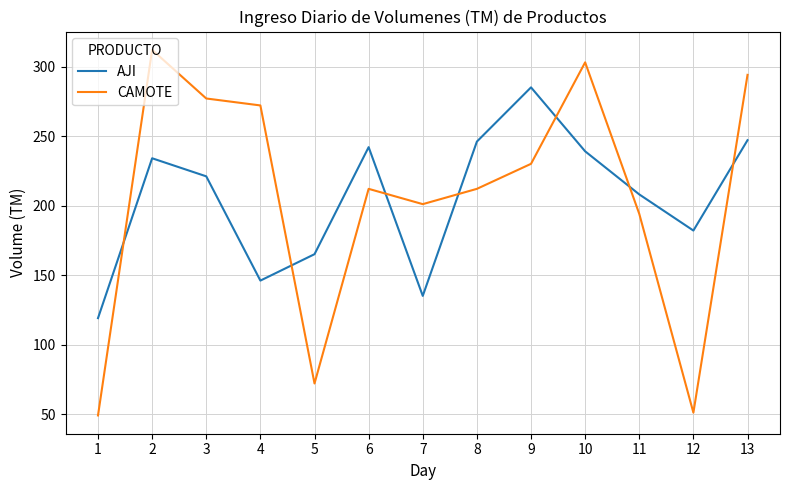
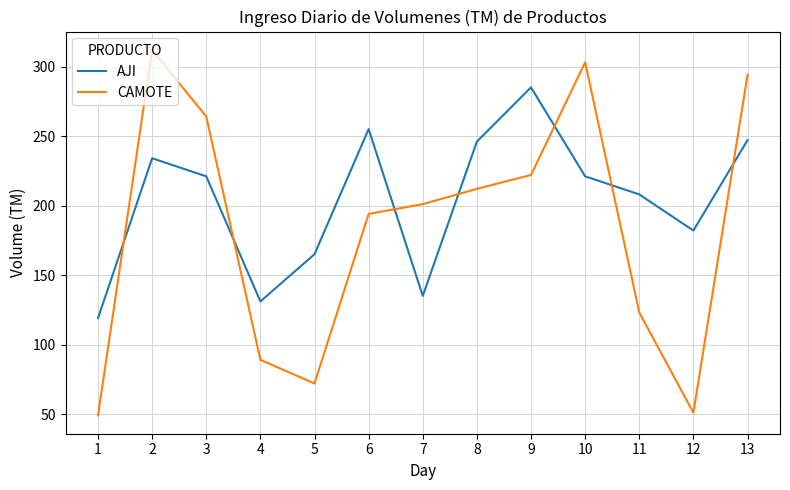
  {
    "AJI": {
      "1": 119,
      "2": 234,
      "3": 221,
-     "4": 146,
+     "4": 131,
      "5": 165,
-     "6": 242,
+     "6": 255,
      "7": 135,
      "8": 246,
      "9": 285,
-     "10": 239,
+     "10": 221,
      "11": 208,
      "12": 182,
      "13": 247
    },
    "CAMOTE": {
      "1": 49,
-     "3": 277,
-     "4": 272,
+     "3": 264,
+     "4": 89,
      "5": 72,
-     "6": 212,
+     "6": 194,
      "7": 201,
      "8": 212,
-     "9": 230,
+     "9": 222,
      "10": 303,
-     "11": 194,
+     "11": 123,
      "12": 51,
      "13": 294
    }
  }
